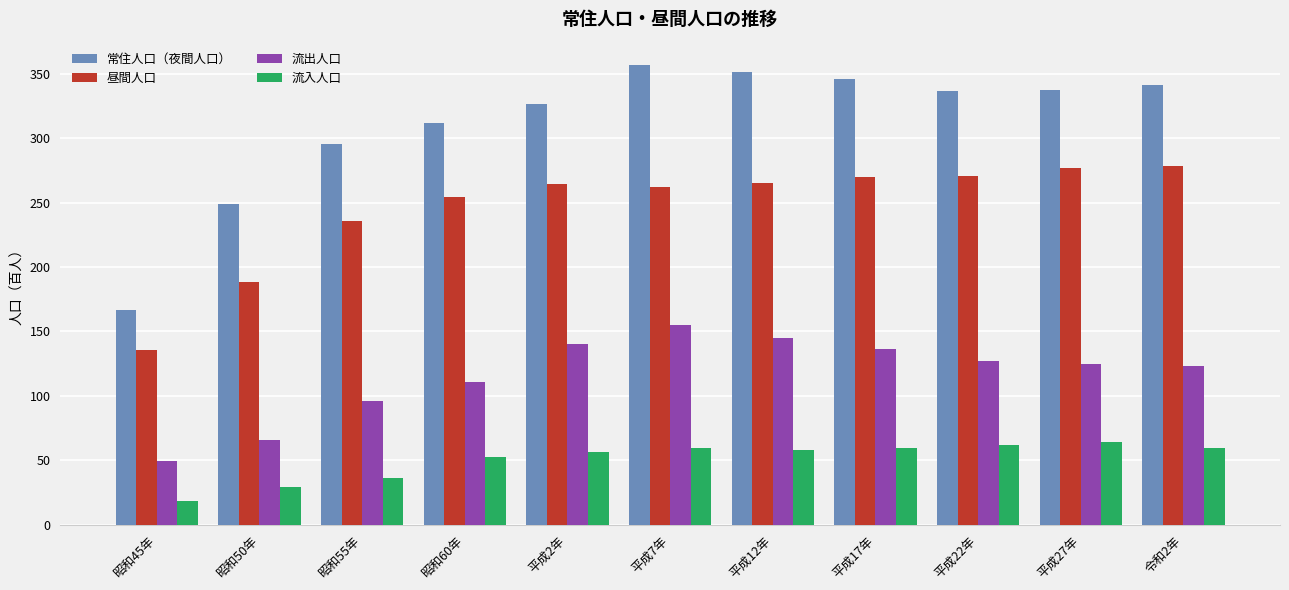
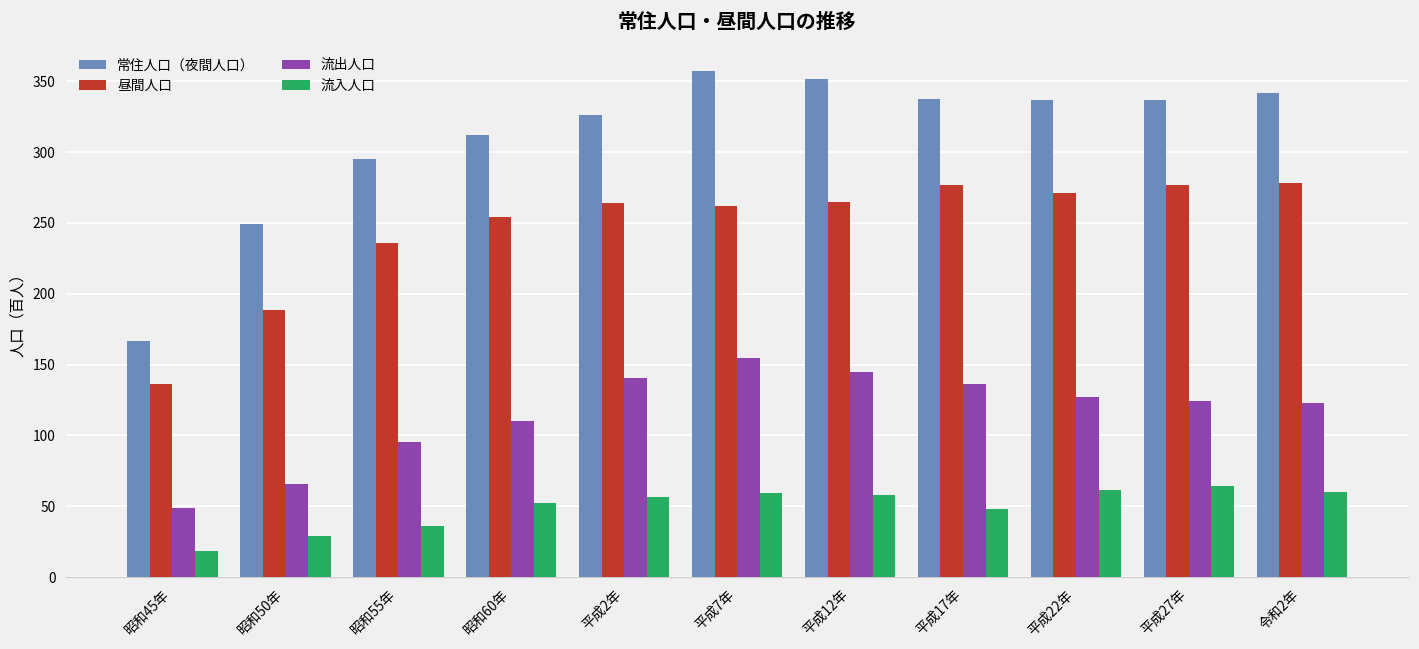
  {
    "常住人口（夜間人口）": {
      "昭和45年": 167,
      "昭和50年": 249,
      "昭和55年": 295,
      "昭和60年": 312,
      "平成2年": 326,
      "平成7年": 357,
      "平成12年": 352,
-     "平成17年": 346,
+     "平成17年": 337,
      "平成22年": 336,
      "平成27年": 337,
      "令和2年": 341
    },
    "昼間人口": {
      "昭和45年": 136,
      "昭和50年": 188,
      "昭和55年": 236,
      "昭和60年": 254,
      "平成2年": 264,
      "平成7年": 262,
      "平成12年": 265,
-     "平成17年": 270,
+     "平成17年": 277,
      "平成22年": 271,
      "平成27年": 277,
      "令和2年": 278
    },
    "流出人口": {
      "昭和45年": 49,
      "昭和50年": 66,
      "昭和55年": 96,
      "昭和60年": 110,
      "平成2年": 140,
      "平成7年": 155,
      "平成12年": 145,
      "平成17年": 137,
      "平成22年": 127,
      "平成27年": 125,
      "令和2年": 123
    },
    "流入人口": {
      "昭和45年": 18,
      "昭和50年": 29,
      "昭和55年": 36,
      "昭和60年": 53,
      "平成2年": 57,
      "平成7年": 60,
      "平成12年": 58,
-     "平成17年": 60,
+     "平成17年": 48,
      "平成22年": 62,
      "平成27年": 64,
      "令和2年": 60
    }
  }
